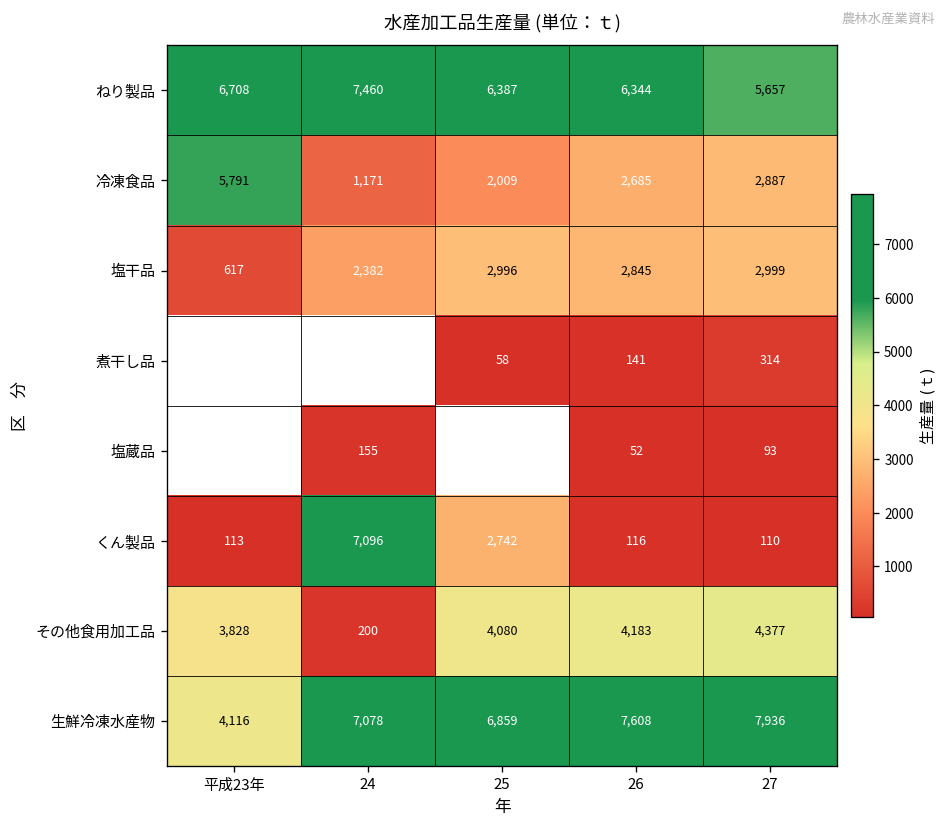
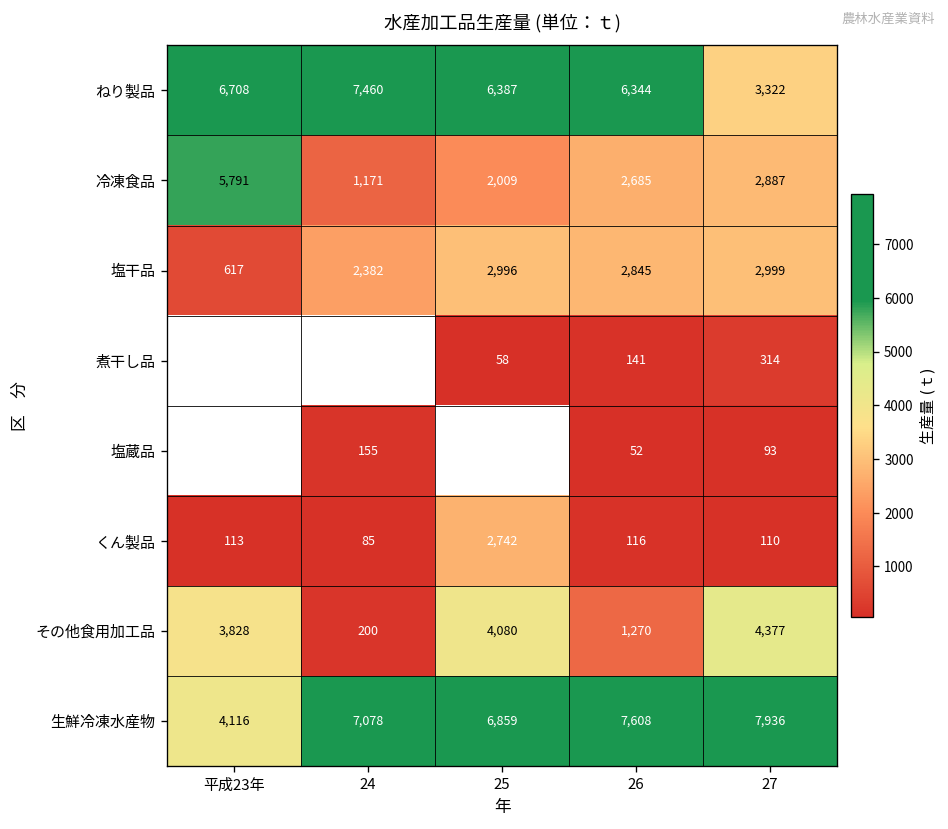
  {
    "ねり製品": {
      "平成23年": "6,708",
      "24": "7,460",
      "25": "6,387",
      "26": "6,344",
-     "27": "5,657"
+     "27": "3,322"
    },
    "冷凍食品": {
      "平成23年": "5,791",
      "24": "1,171",
      "25": "2,009",
      "26": "2,685",
      "27": "2,887"
    },
    "塩干品": {
      "平成23年": "617",
      "24": "2,382",
      "25": "2,996",
      "26": "2,845",
      "27": "2,999"
    },
    "煮干し品": {
      "25": "58",
      "26": "141",
      "27": "314"
    },
    "塩蔵品": {
      "24": "155",
      "26": "52",
      "27": "93"
    },
    "くん製品": {
      "平成23年": "113",
-     "24": "7,096",
+     "24": "85",
      "25": "2,742",
      "26": "116",
      "27": "110"
    },
    "その他食用加工品": {
      "平成23年": "3,828",
      "24": "200",
      "25": "4,080",
-     "26": "4,183",
+     "26": "1,270",
      "27": "4,377"
    },
    "生鮮冷凍水産物": {
      "平成23年": "4,116",
      "24": "7,078",
      "25": "6,859",
      "26": "7,608",
      "27": "7,936"
    }
  }
